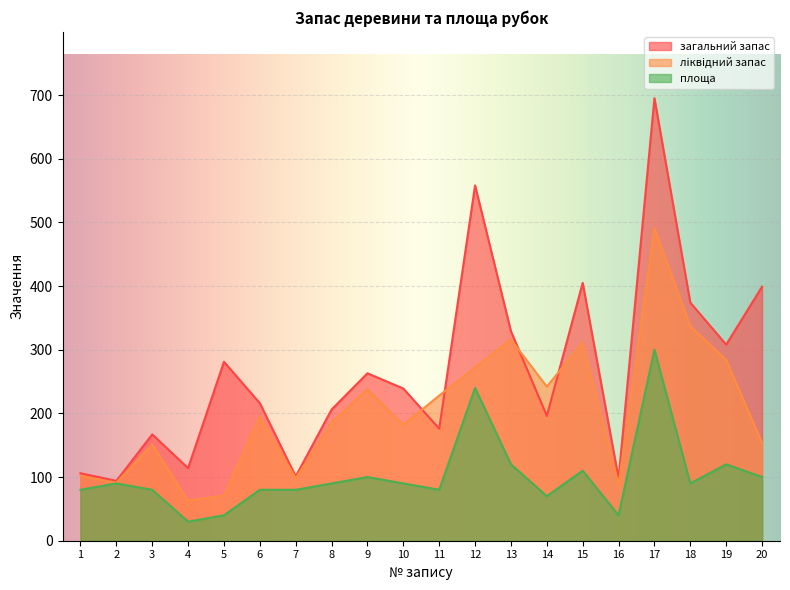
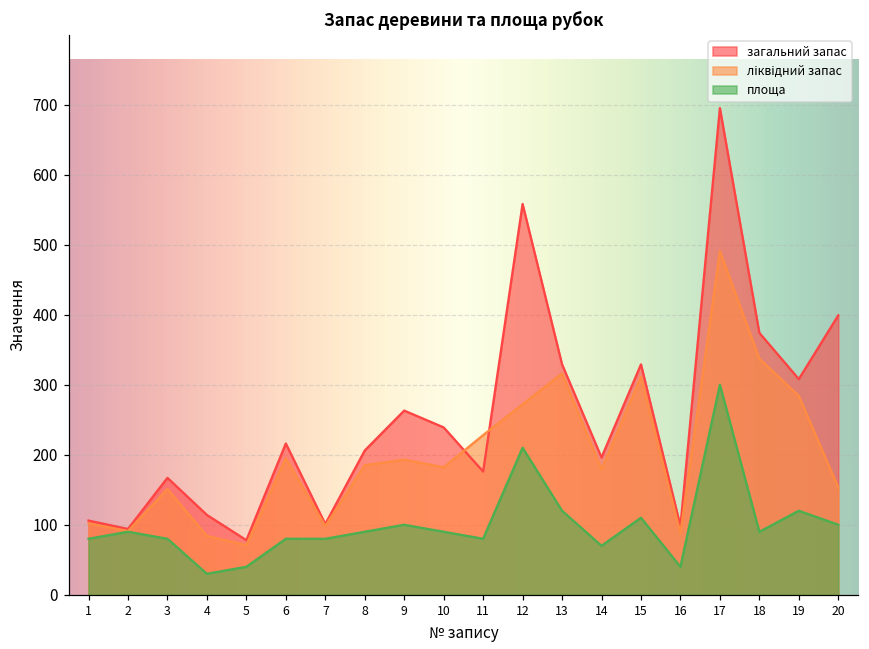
  {
    "загальний запас": {
      "1": 110,
      "3": 170,
      "4": 110,
-     "5": 280,
+     "5": 80,
      "6": 220,
      "8": 210,
      "9": 260,
      "10": 240,
      "11": 180,
      "12": 560,
      "13": 330,
      "14": 200,
-     "15": 410,
+     "15": 330,
      "16": 100,
      "17": 700,
      "18": 370,
      "19": 310,
      "20": 400
    },
    "ліквідний запас": {
      "1": 100,
      "3": 150,
-     "4": 60,
+     "4": 80,
      "5": 70,
      "6": 200,
      "8": 190,
-     "9": 240,
+     "9": 190,
      "10": 180,
      "11": 230,
      "12": 270,
      "13": 320,
-     "14": 240,
+     "14": 180,
      "15": 310,
      "16": 90,
      "17": 490,
      "18": 340,
      "19": 280,
      "20": 150
    },
    "площа": {
      "1": 80,
      "3": 80,
      "4": 30,
      "5": 40,
      "6": 80,
      "7": 80,
      "8": 90,
      "9": 100,
      "10": 90,
      "11": 80,
-     "12": 240,
+     "12": 210,
      "13": 120,
      "14": 70,
      "15": 110,
      "16": 40,
      "17": 300,
      "18": 90,
      "19": 120,
      "20": 100
    }
  }
